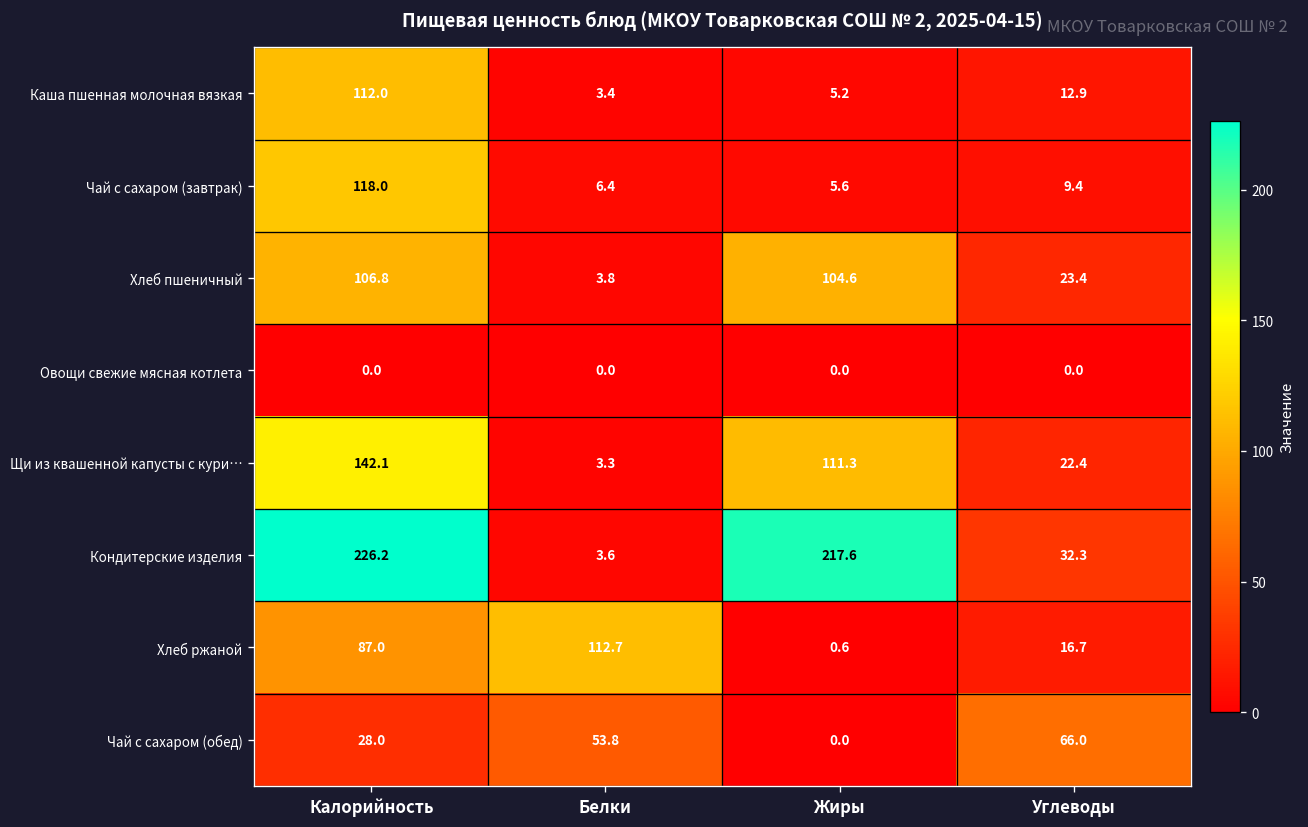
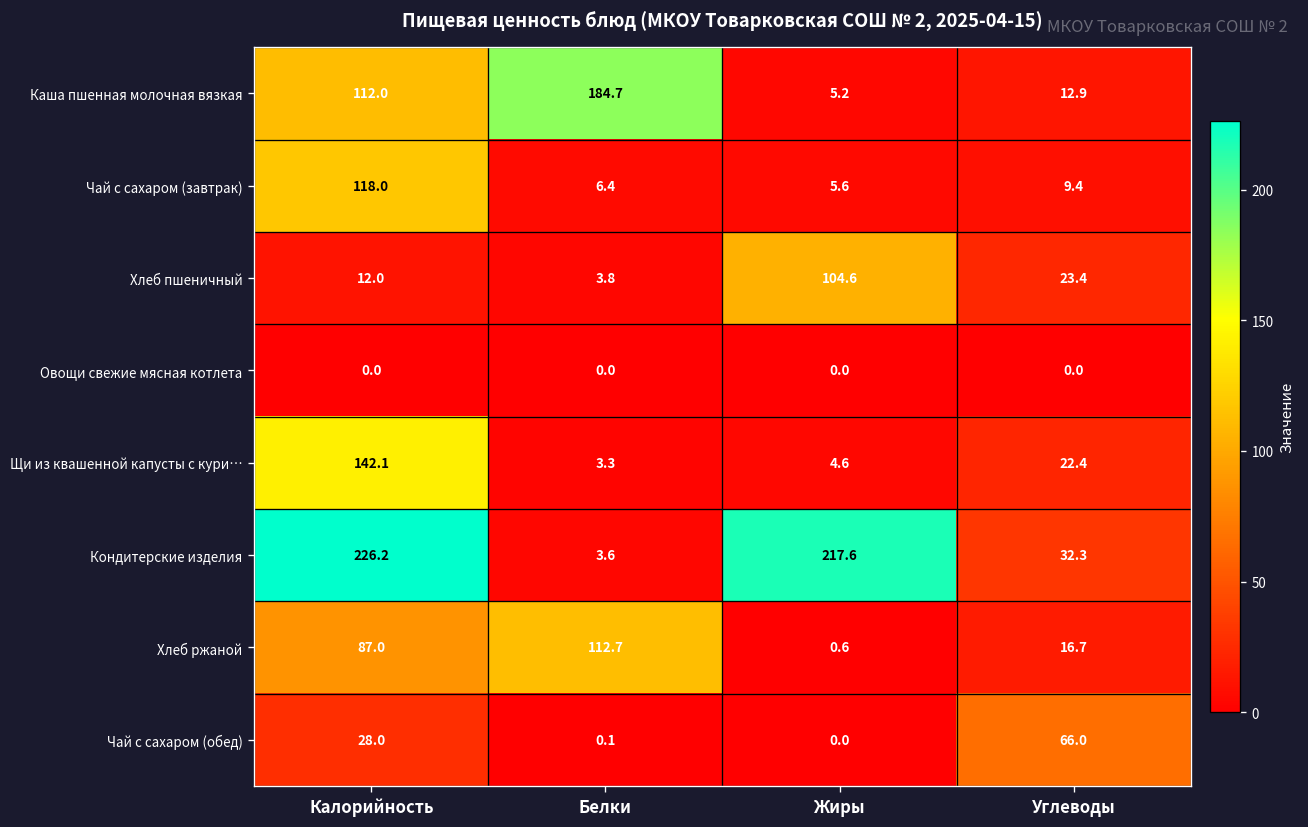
  {
    "Каша пшенная молочная вязкая": {
      "Калорийность": 112.0,
-     "Белки": 3.4,
+     "Белки": 184.7,
      "Жиры": 5.2,
      "Углеводы": 12.9
    },
    "Чай с сахаром (завтрак)": {
      "Калорийность": 118.0,
      "Белки": 6.4,
      "Жиры": 5.6,
      "Углеводы": 9.4
    },
    "Хлеб пшеничный": {
-     "Калорийность": 106.8,
+     "Калорийность": 12.0,
      "Белки": 3.8,
      "Жиры": 104.6,
      "Углеводы": 23.4
    },
    "Овощи свежие мясная котлета": {
      "Калорийность": 0.0,
      "Белки": 0.0,
      "Жиры": 0.0,
      "Углеводы": 0.0
    },
    "Щи из квашенной капусты с кури…": {
      "Калорийность": 142.1,
      "Белки": 3.3,
-     "Жиры": 111.3,
+     "Жиры": 4.6,
      "Углеводы": 22.4
    },
    "Кондитерские изделия": {
      "Калорийность": 226.2,
      "Белки": 3.6,
      "Жиры": 217.6,
      "Углеводы": 32.3
    },
    "Хлеб ржаной": {
      "Калорийность": 87.0,
      "Белки": 112.7,
      "Жиры": 0.6,
      "Углеводы": 16.7
    },
    "Чай с сахаром (обед)": {
      "Калорийность": 28.0,
-     "Белки": 53.8,
+     "Белки": 0.1,
      "Жиры": 0.0,
      "Углеводы": 66.0
    }
  }
